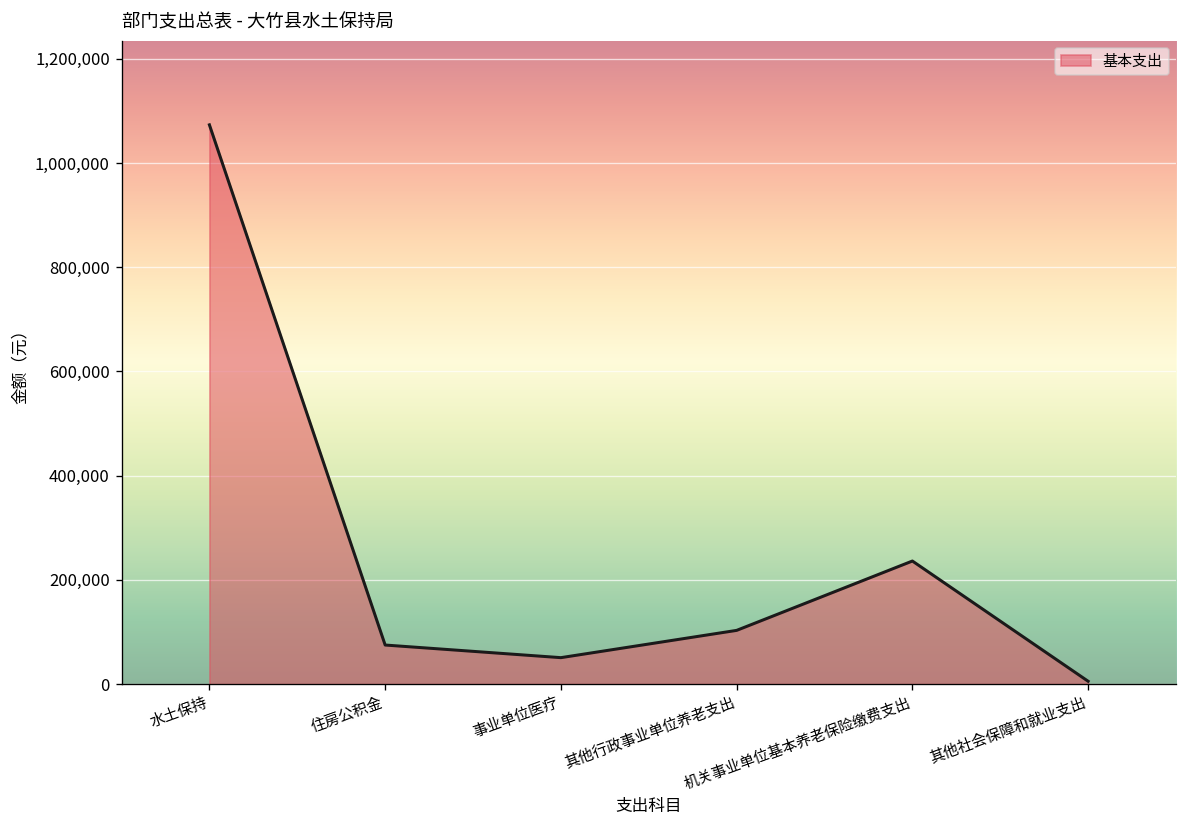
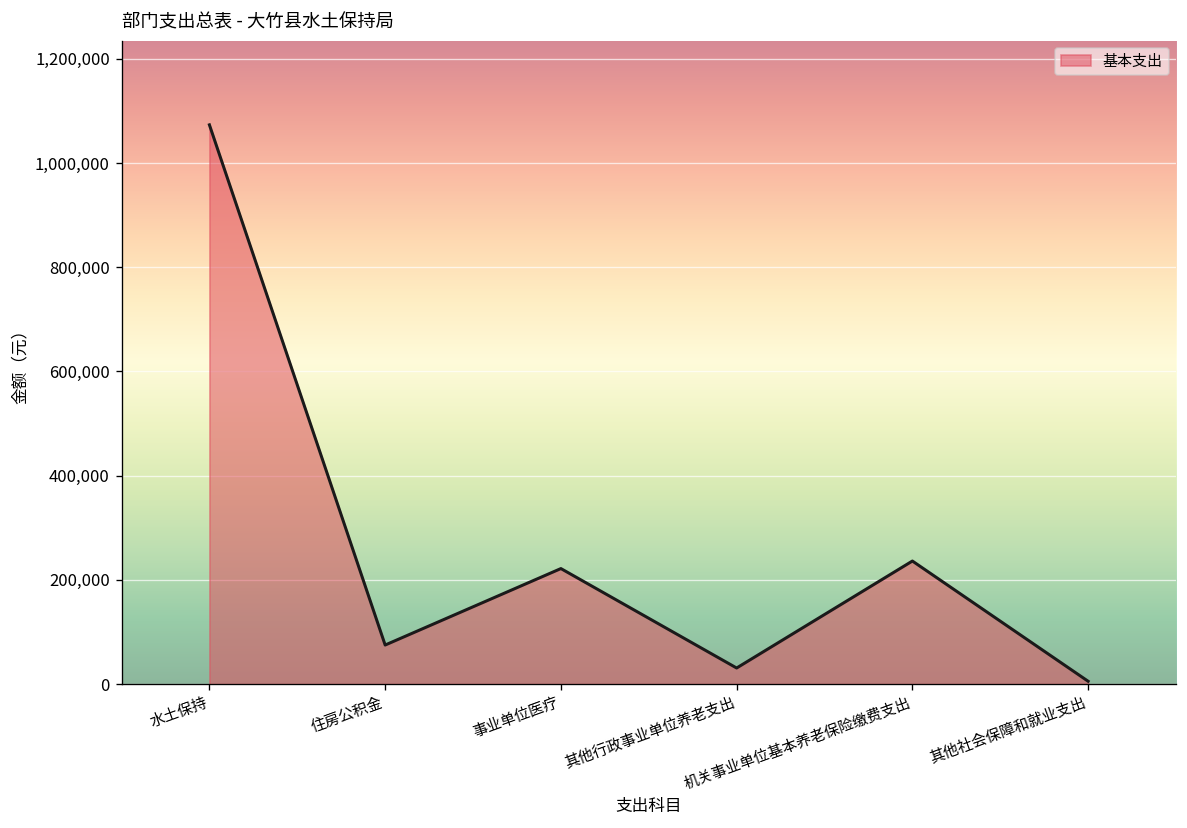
  {
    "水土保持": "1,070,000",
    "住房公积金": "80,000",
-   "事业单位医疗": "50,000",
-   "其他行政事业单位养老支出": "100,000",
+   "事业单位医疗": "220,000",
+   "其他行政事业单位养老支出": "30,000",
    "机关事业单位基本养老保险缴费支出": "240,000",
    "其他社会保障和就业支出": "10,000"
  }
